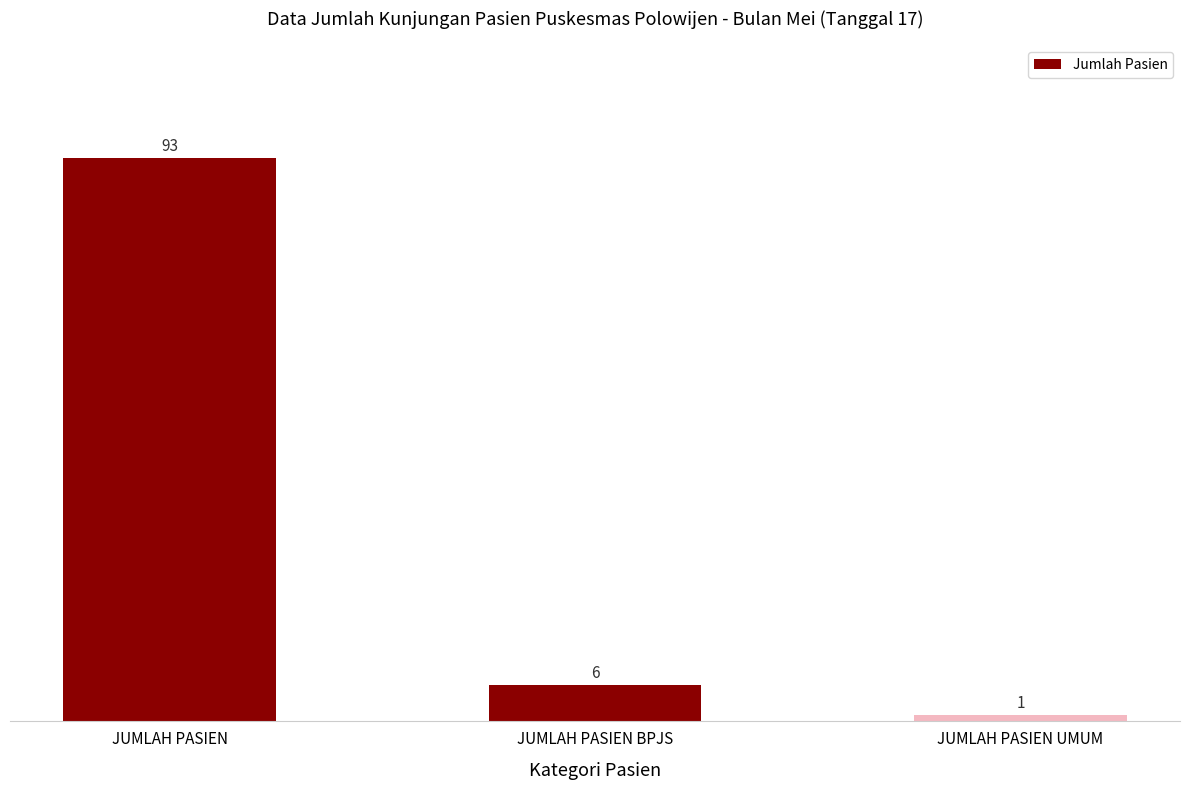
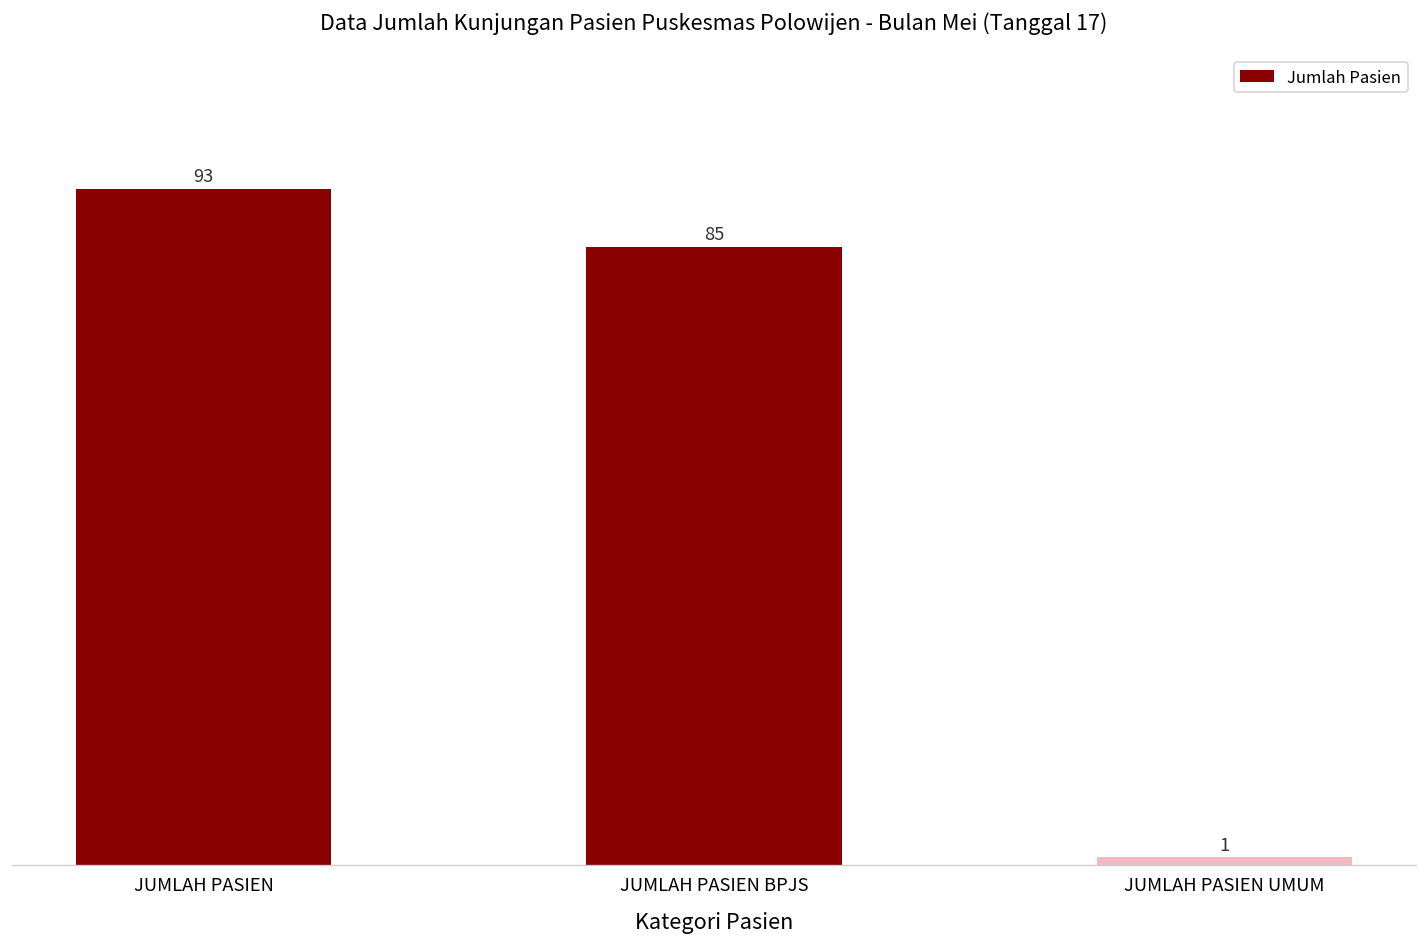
  {
    "JUMLAH PASIEN": 93,
-   "JUMLAH PASIEN BPJS": 6,
+   "JUMLAH PASIEN BPJS": 85,
    "JUMLAH PASIEN UMUM": 1
  }
